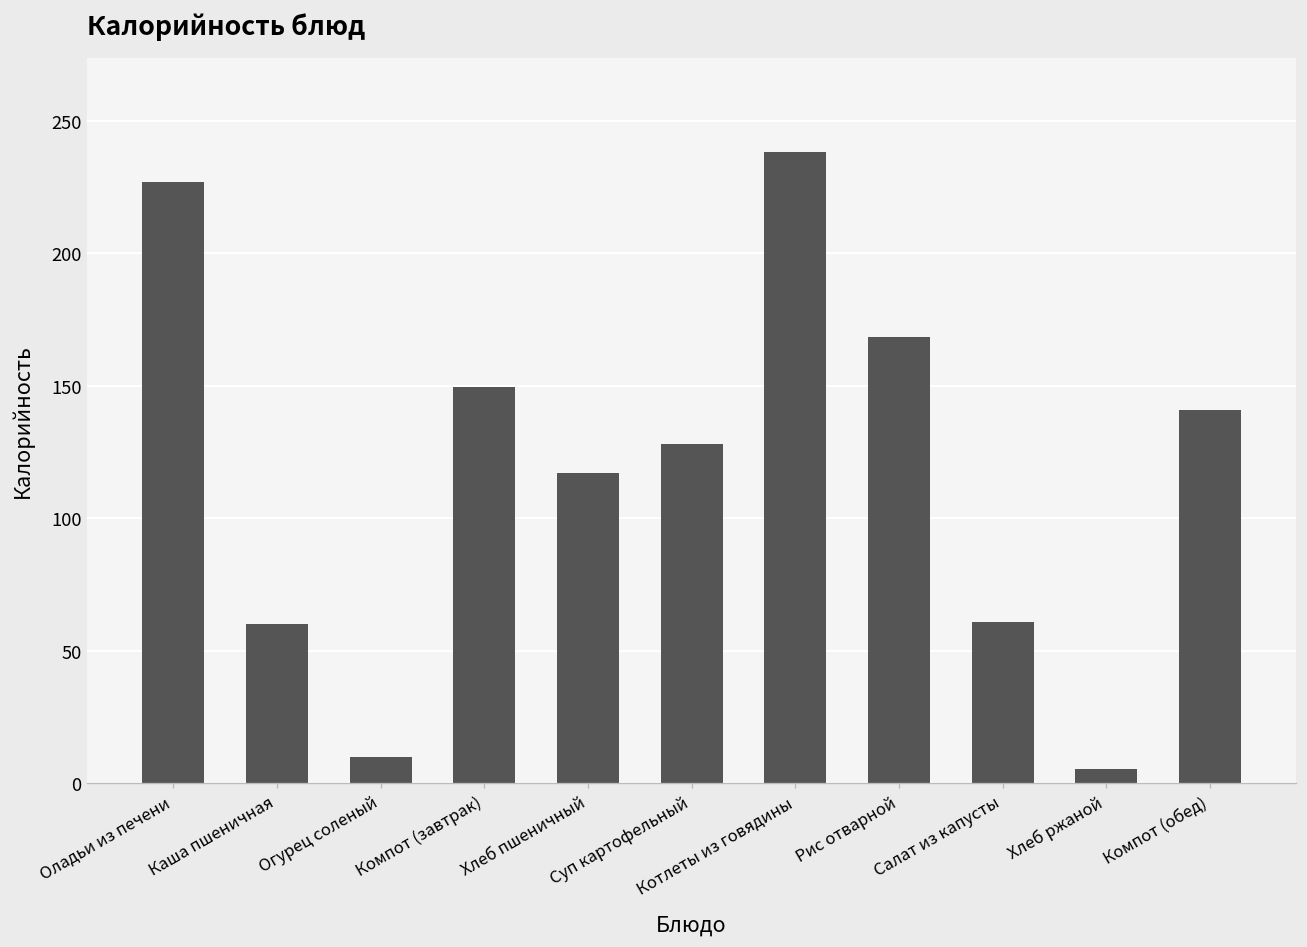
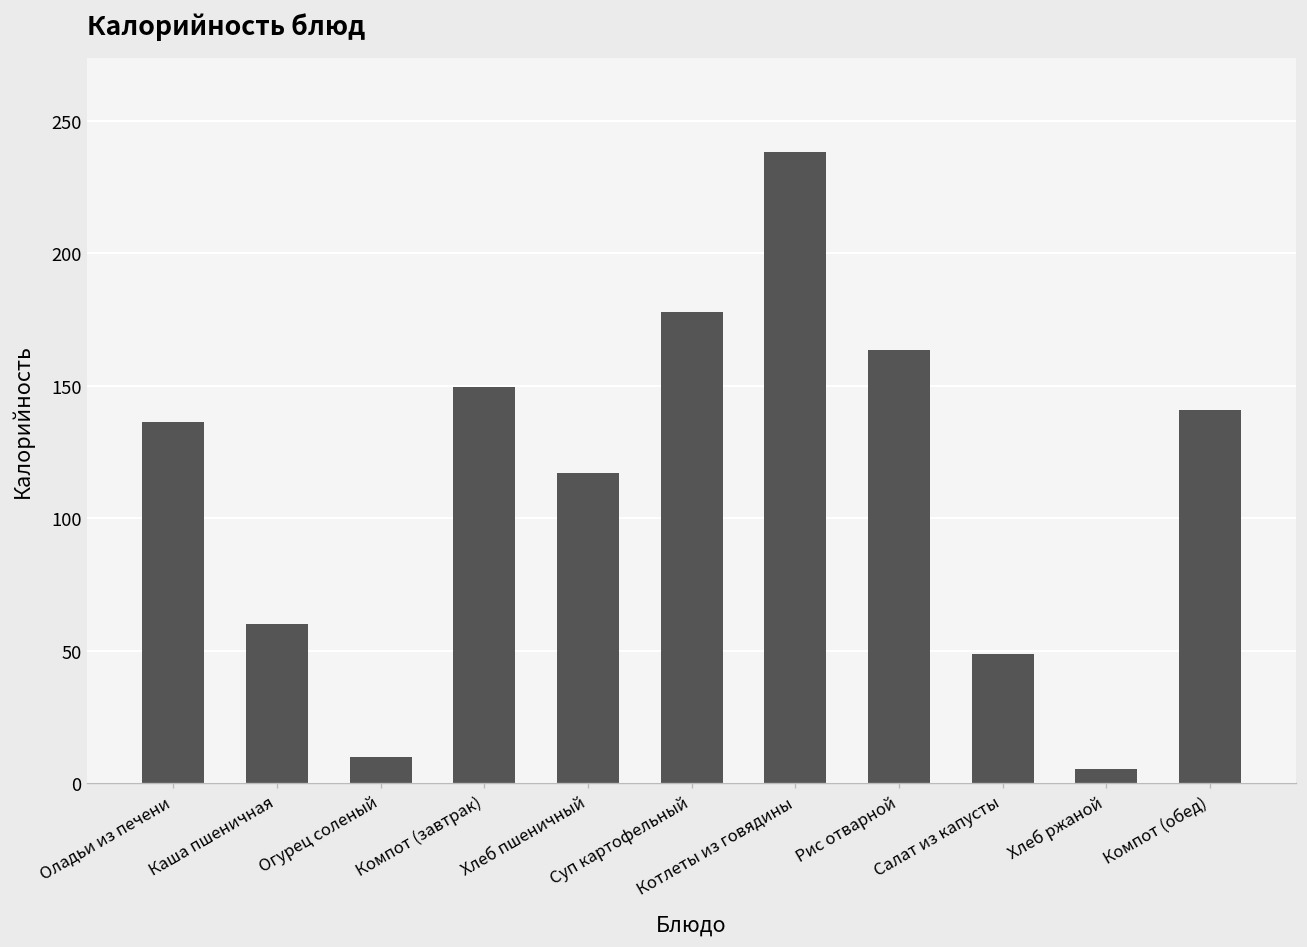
  {
-   "Оладьи из печени": 227,
+   "Оладьи из печени": 136,
    "Каша пшеничная": 60,
    "Огурец соленый": 10,
    "Компот (завтрак)": 150,
    "Хлеб пшеничный": 117,
-   "Суп картофельный": 128,
+   "Суп картофельный": 178,
    "Котлеты из говядины": 238,
-   "Рис отварной": 168,
-   "Салат из капусты": 61,
+   "Рис отварной": 164,
+   "Салат из капусты": 49,
    "Хлеб ржаной": 5,
    "Компот (обед)": 141
  }
